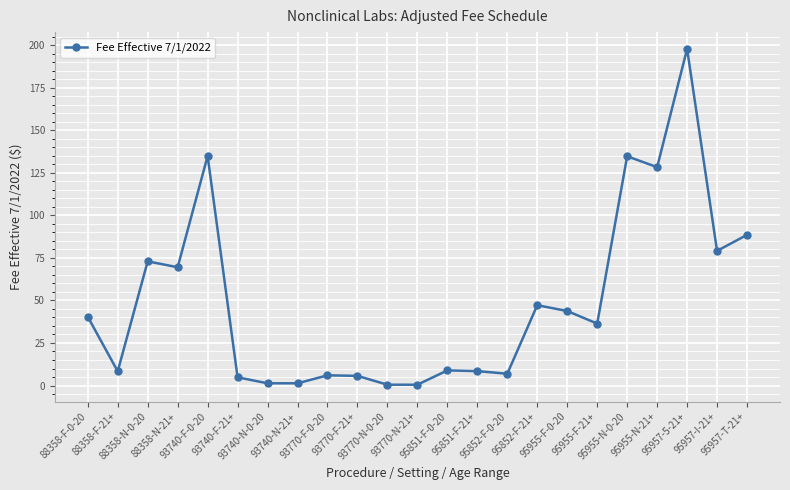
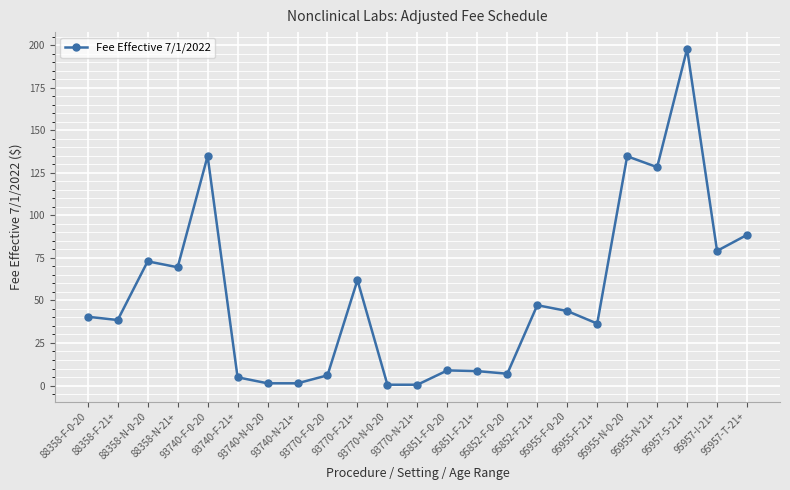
  {
    "88358-F-0-20": 40,
-   "88358-F-21+": 8,
+   "88358-F-21+": 38,
    "88358-N-0-20": 73,
    "88358-N-21+": 70,
    "93740-F-0-20": 135,
    "93740-F-21+": 5,
    "93740-N-0-20": 1,
    "93740-N-21+": 1,
    "93770-F-0-20": 6,
-   "93770-F-21+": 6,
+   "93770-F-21+": 62,
    "93770-N-0-20": 0,
    "93770-N-21+": 0,
    "95851-F-0-20": 9,
    "95851-F-21+": 8,
    "95852-F-0-20": 7,
    "95852-F-21+": 47,
    "95955-F-0-20": 44,
    "95955-F-21+": 36,
    "95955-N-0-20": 135,
    "95955-N-21+": 128,
    "95957-5-21+": 198,
    "95957-I-21+": 79,
    "95957-T-21+": 89
  }
